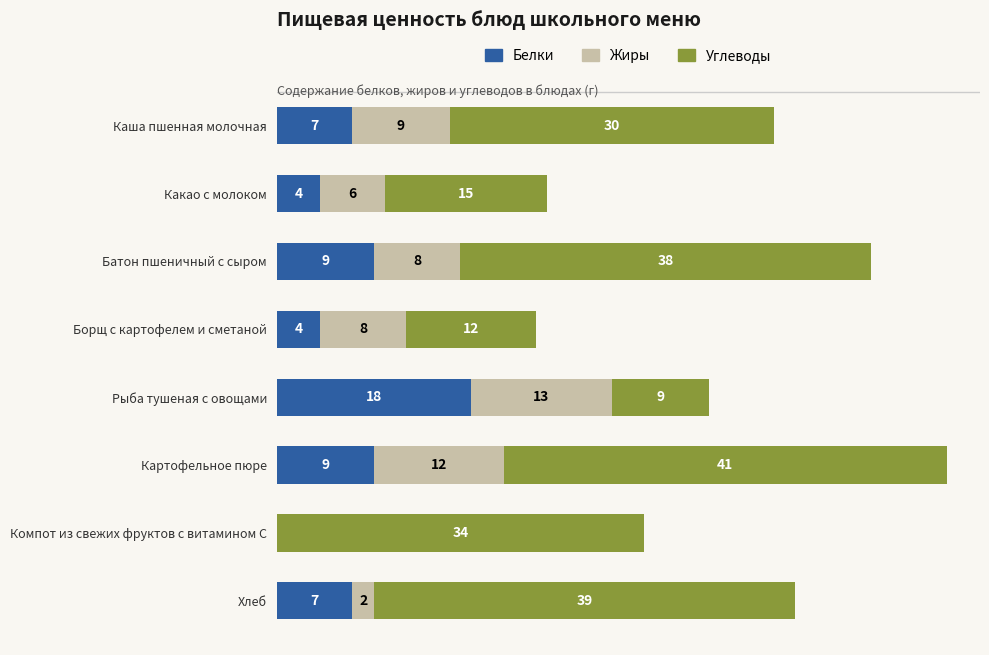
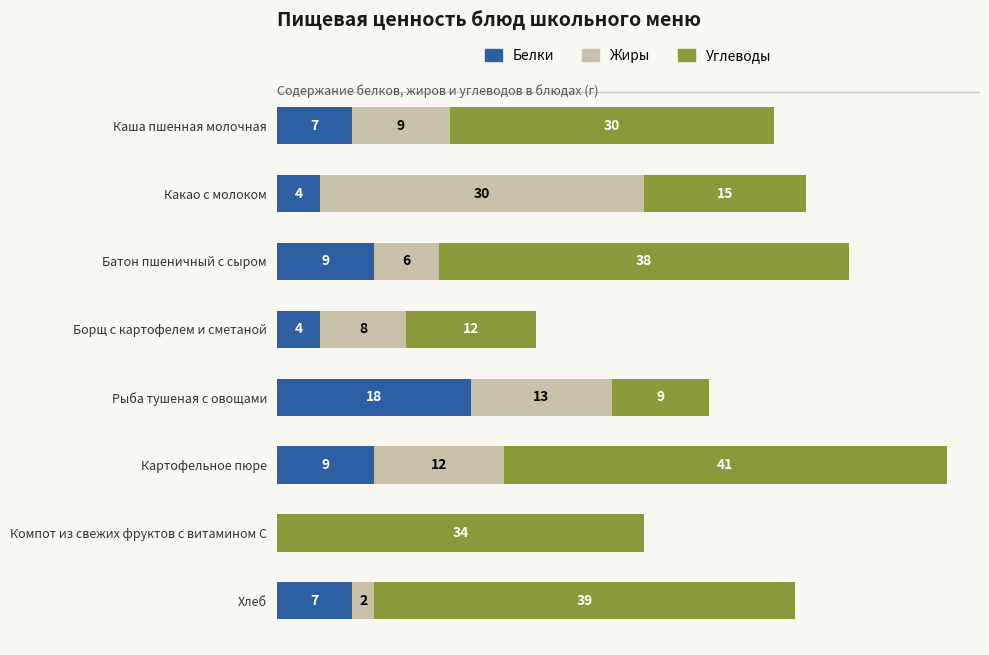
  {
    "Белки": {
      "Каша пшенная молочная": 7,
      "Какао с молоком": 4,
      "Батон пшеничный с сыром": 9,
      "Борщ с картофелем и сметаной": 4,
      "Рыба тушеная с овощами": 18,
      "Картофельное пюре": 9,
      "Хлеб": 7
    },
    "Жиры": {
      "Каша пшенная молочная": 9,
-     "Какао с молоком": 6,
-     "Батон пшеничный с сыром": 8,
+     "Какао с молоком": 30,
+     "Батон пшеничный с сыром": 6,
      "Борщ с картофелем и сметаной": 8,
      "Рыба тушеная с овощами": 13,
      "Картофельное пюре": 12,
      "Хлеб": 2
    },
    "Углеводы": {
      "Каша пшенная молочная": 30,
      "Какао с молоком": 15,
      "Батон пшеничный с сыром": 38,
      "Борщ с картофелем и сметаной": 12,
      "Рыба тушеная с овощами": 9,
      "Картофельное пюре": 41,
      "Компот из свежих фруктов с витамином С": 34,
      "Хлеб": 39
    }
  }
